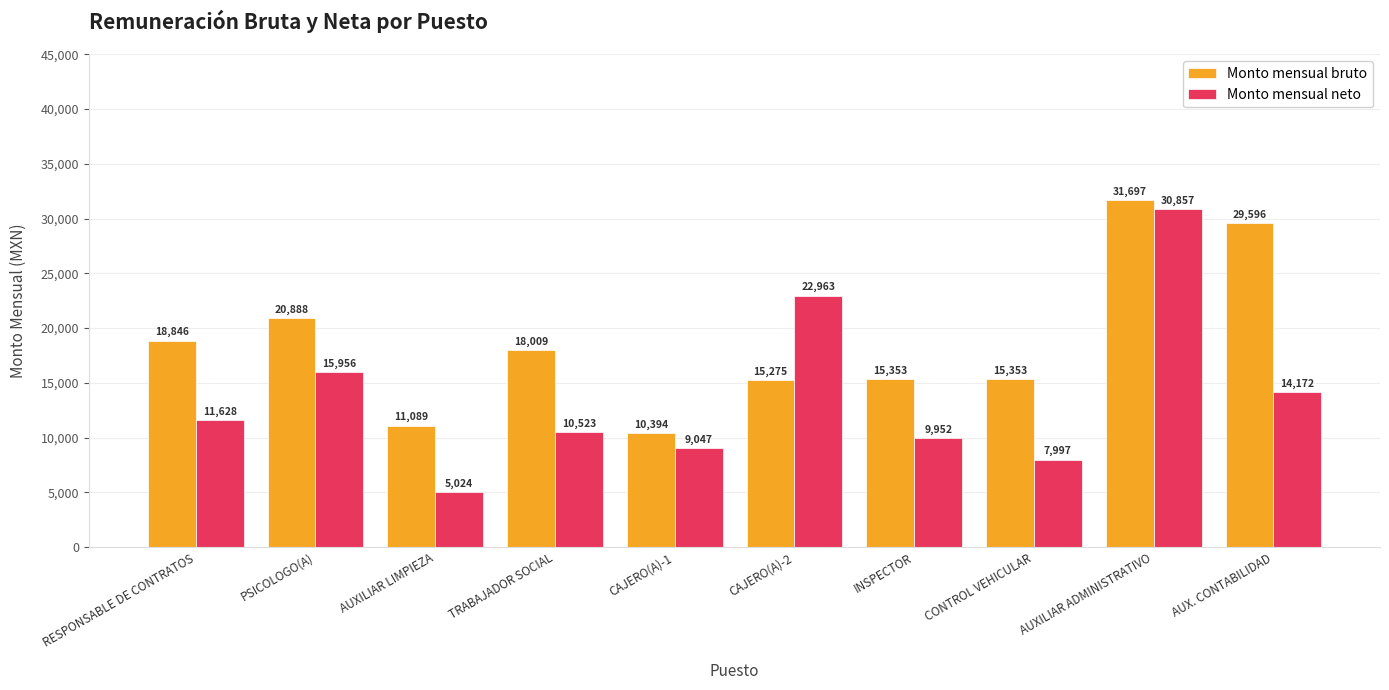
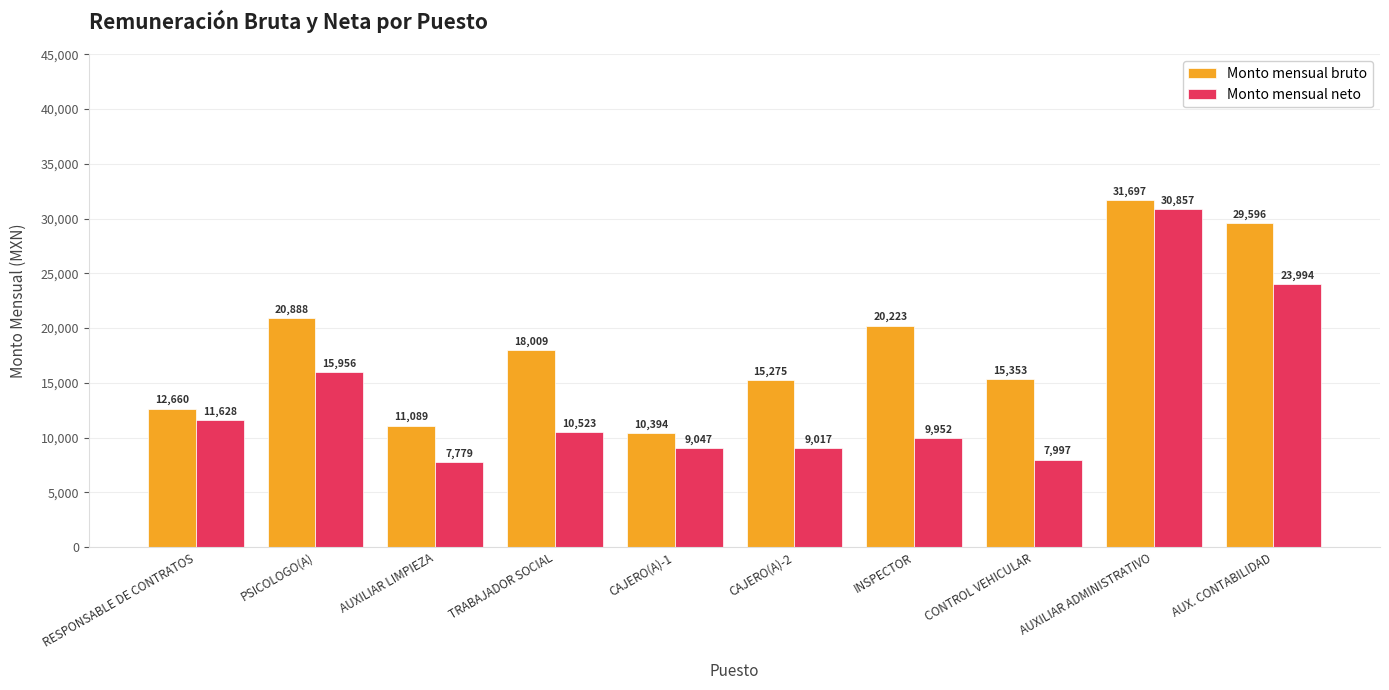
  {
    "Monto mensual bruto": {
-     "RESPONSABLE DE CONTRATOS": "18,846",
+     "RESPONSABLE DE CONTRATOS": "12,660",
      "PSICOLOGO(A)": "20,888",
      "AUXILIAR LIMPIEZA": "11,089",
      "TRABAJADOR SOCIAL": "18,009",
      "CAJERO(A)-1": "10,394",
      "CAJERO(A)-2": "15,275",
-     "INSPECTOR": "15,353",
+     "INSPECTOR": "20,223",
      "CONTROL VEHICULAR": "15,353",
      "AUXILIAR ADMINISTRATIVO": "31,697",
      "AUX. CONTABILIDAD": "29,596"
    },
    "Monto mensual neto": {
      "RESPONSABLE DE CONTRATOS": "11,628",
      "PSICOLOGO(A)": "15,956",
-     "AUXILIAR LIMPIEZA": "5,024",
+     "AUXILIAR LIMPIEZA": "7,779",
      "TRABAJADOR SOCIAL": "10,523",
      "CAJERO(A)-1": "9,047",
-     "CAJERO(A)-2": "22,963",
+     "CAJERO(A)-2": "9,017",
      "INSPECTOR": "9,952",
      "CONTROL VEHICULAR": "7,997",
      "AUXILIAR ADMINISTRATIVO": "30,857",
-     "AUX. CONTABILIDAD": "14,172"
+     "AUX. CONTABILIDAD": "23,994"
    }
  }
